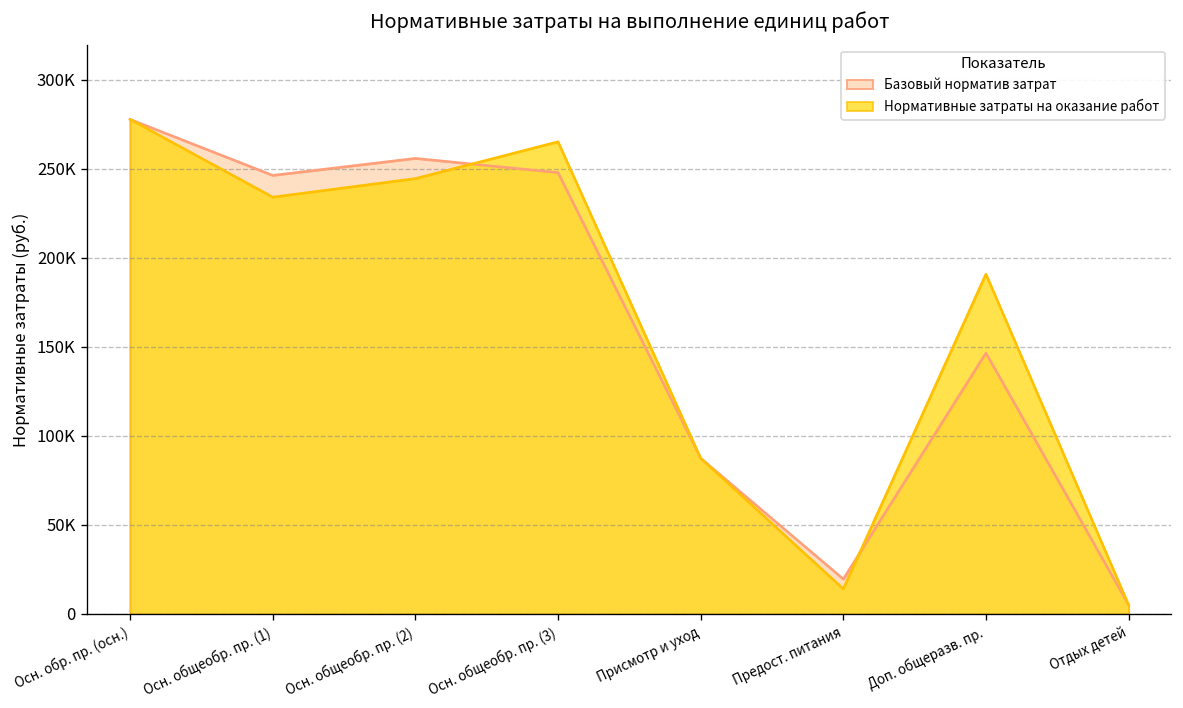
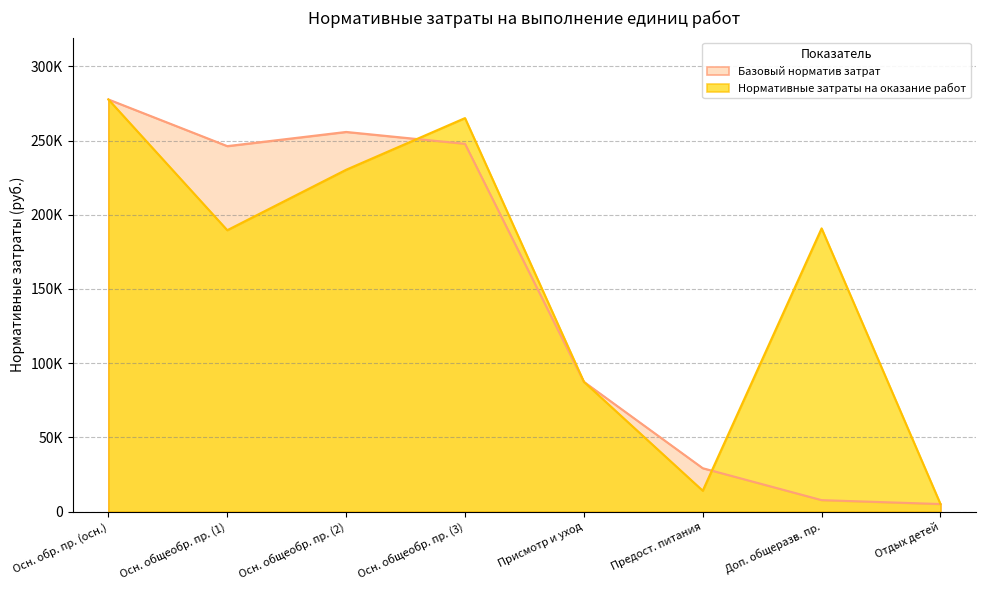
  {
    "Базовый норматив затрат": {
      "Осн. общеобр. пр. (1)": 246000,
      "Осн. общеобр. пр. (2)": 256000,
      "Осн. общеобр. пр. (3)": 248000,
-     "Предост. питания": 20000,
-     "Доп. общеразв. пр.": 147000
+     "Предост. питания": 29000,
+     "Доп. общеразв. пр.": 8000
    },
    "Нормативные затраты на оказание работ": {
-     "Осн. общеобр. пр. (1)": 234000,
-     "Осн. общеобр. пр. (2)": 244000,
+     "Осн. общеобр. пр. (1)": 190000,
+     "Осн. общеобр. пр. (2)": 230000,
      "Осн. общеобр. пр. (3)": 265000,
      "Предост. питания": 14000,
      "Доп. общеразв. пр.": 191000
    }
  }
